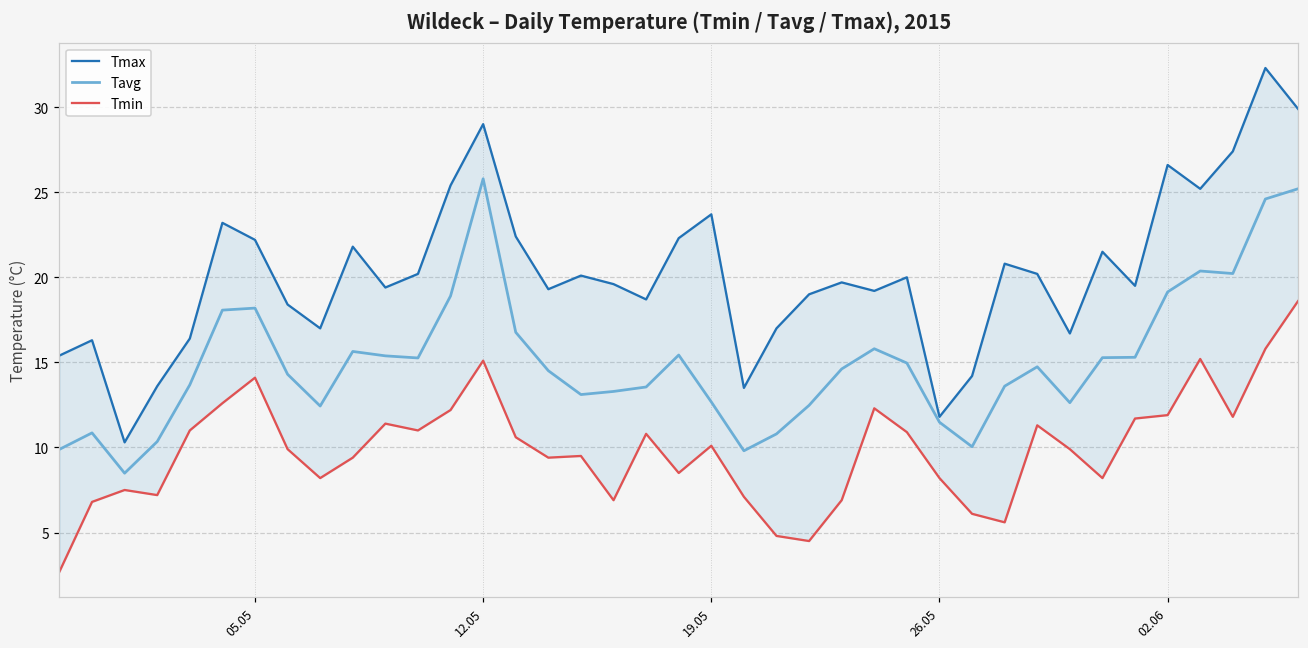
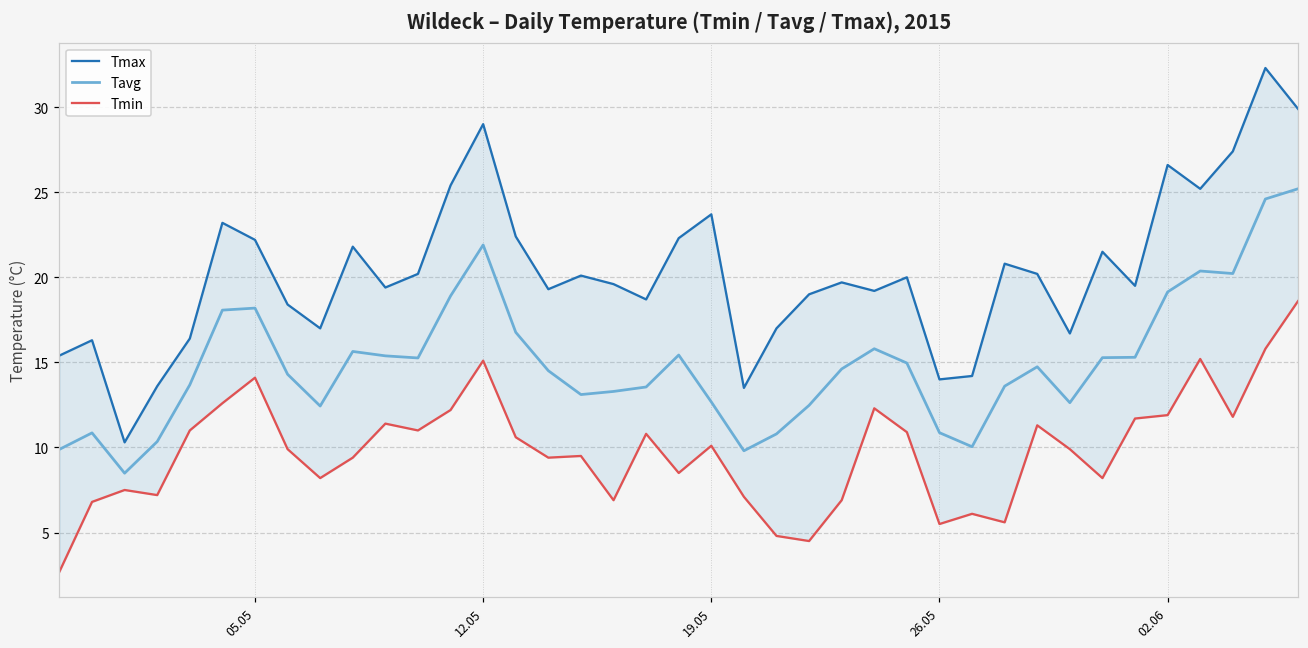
  {
    "Tmax": {
      "05.05": 22.2,
      "12.05": 29.0,
      "19.05": 23.7,
-     "26.05": 11.8,
+     "26.05": 14.0,
      "02.06": 26.6
    },
    "Tavg": {
      "05.05": 18.2,
-     "12.05": 25.8,
+     "12.05": 21.9,
      "19.05": 12.7,
-     "26.05": 11.5,
+     "26.05": 10.9,
      "02.06": 19.1
    },
    "Tmin": {
      "05.05": 14.1,
      "12.05": 15.1,
      "19.05": 10.1,
-     "26.05": 8.2,
+     "26.05": 5.5,
      "02.06": 11.9
    }
  }
